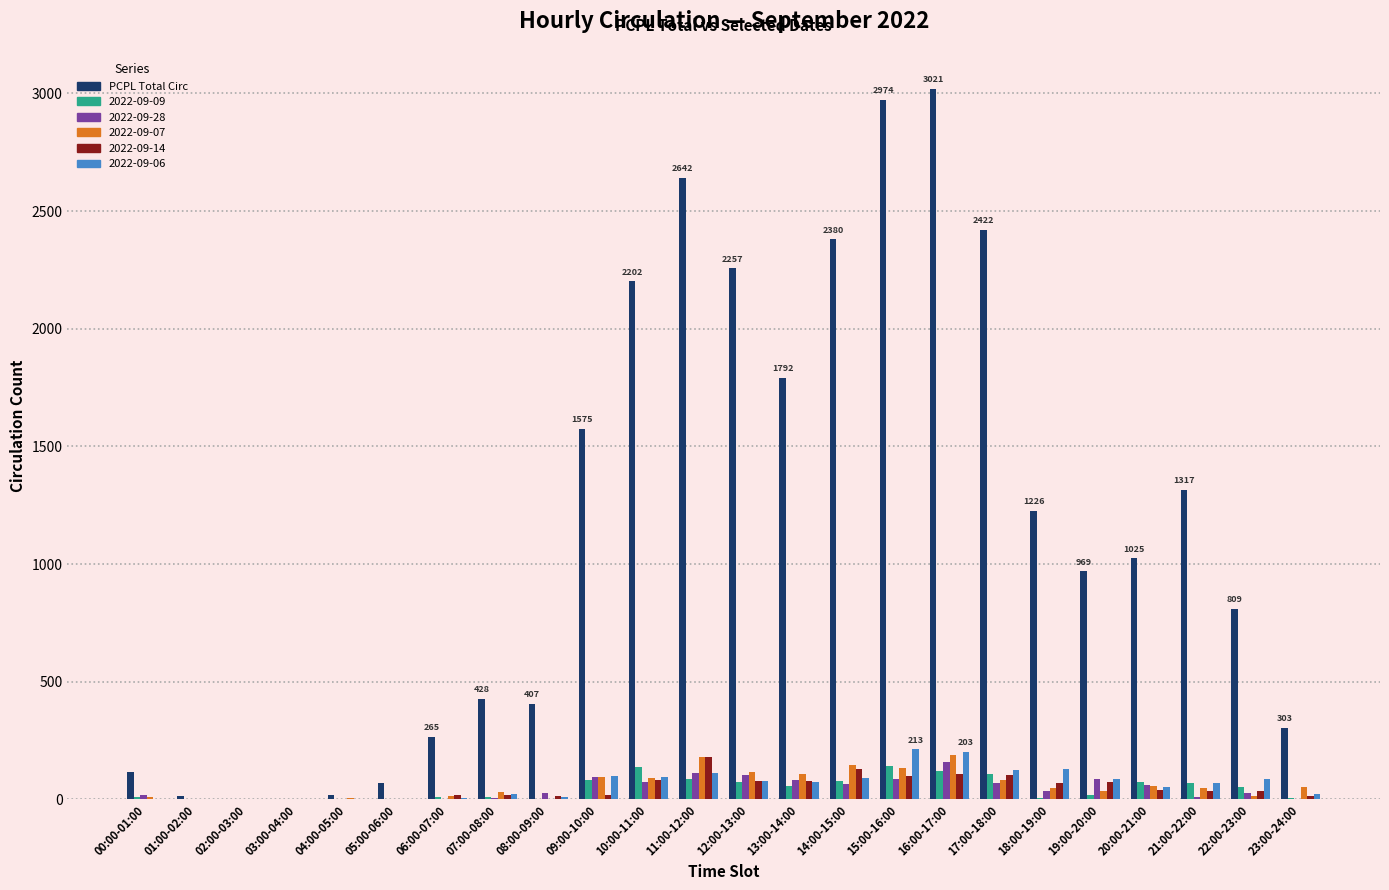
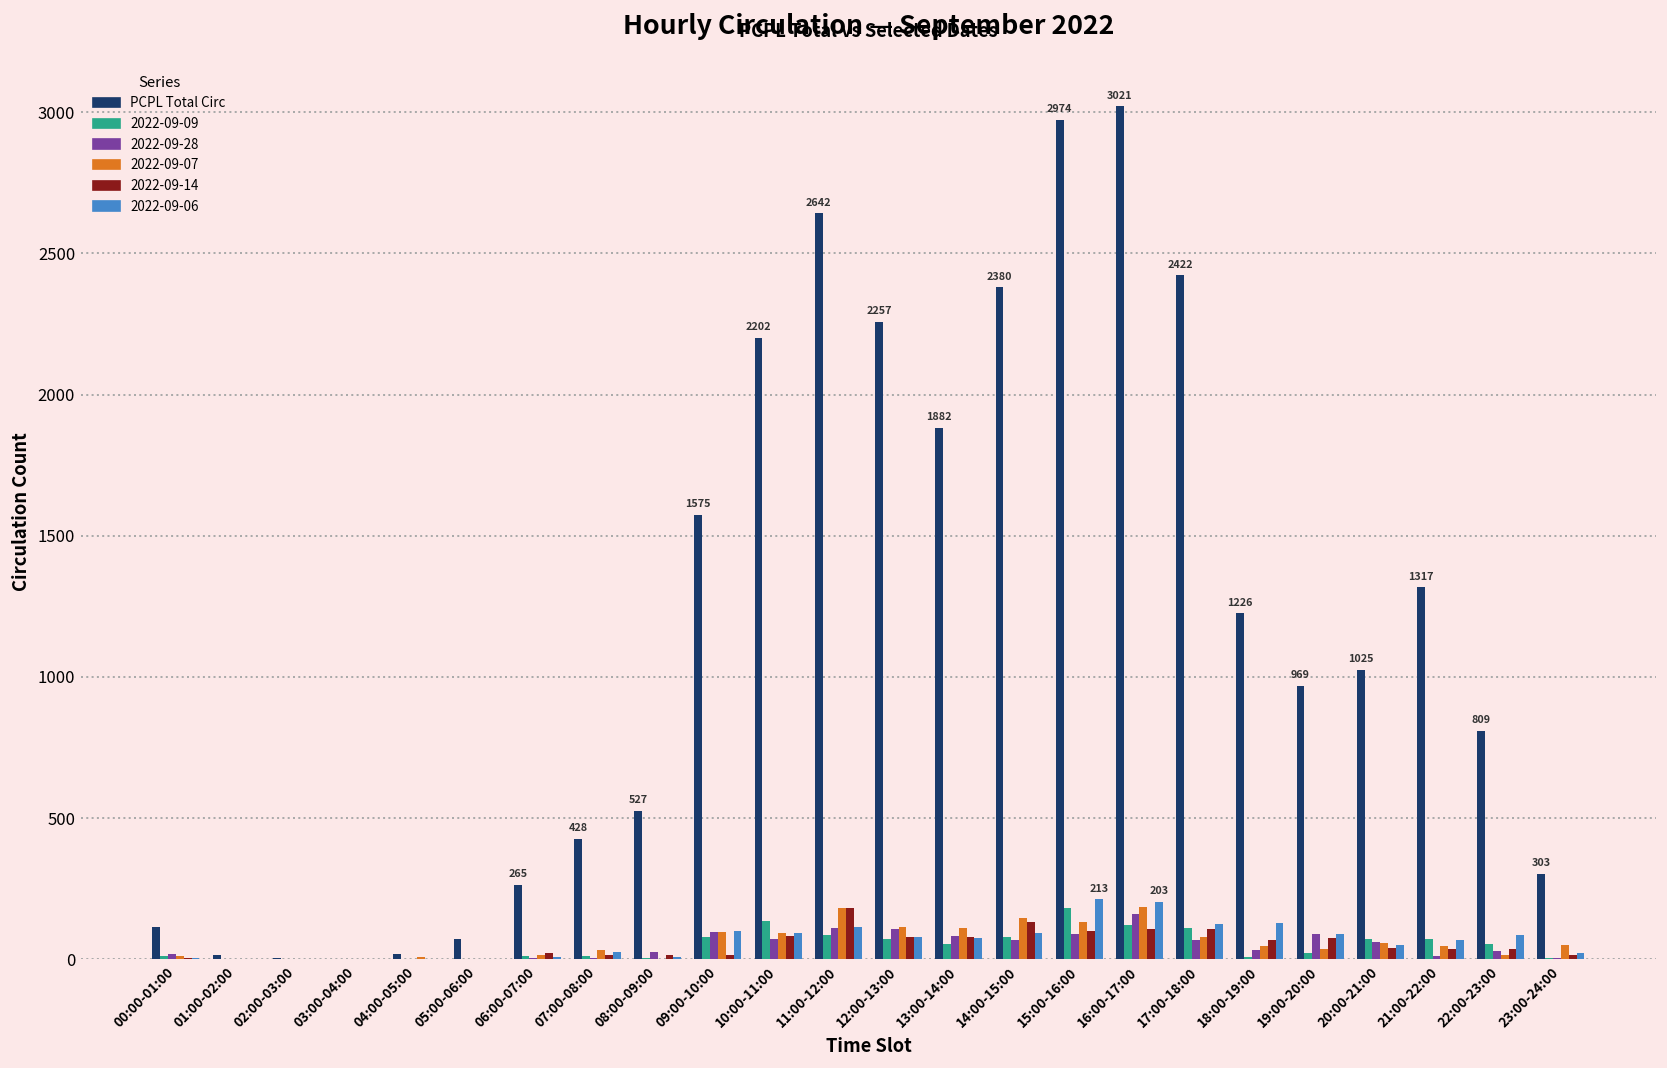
  {
    "PCPL Total Circ": {
      "06:00-07:00": 265,
      "07:00-08:00": 428,
-     "08:00-09:00": 407,
+     "08:00-09:00": 527,
      "09:00-10:00": 1575,
      "10:00-11:00": 2202,
      "11:00-12:00": 2642,
      "12:00-13:00": 2257,
-     "13:00-14:00": 1792,
+     "13:00-14:00": 1882,
      "14:00-15:00": 2380,
      "15:00-16:00": 2974,
      "16:00-17:00": 3021,
      "17:00-18:00": 2422,
      "18:00-19:00": 1226,
      "19:00-20:00": 969,
      "20:00-21:00": 1025,
      "21:00-22:00": 1317,
      "22:00-23:00": 809,
      "23:00-24:00": 303
    },
    "2022-09-09": {
      "00:00-01:00": 10,
      "01:00-02:00": 0,
      "03:00-04:00": 0,
      "06:00-07:00": 10,
      "07:00-08:00": 10,
      "09:00-10:00": 80,
      "10:00-11:00": 140,
      "11:00-12:00": 90,
      "12:00-13:00": 70,
      "13:00-14:00": 60,
      "14:00-15:00": 80,
-     "15:00-16:00": 140,
+     "15:00-16:00": 180,
      "16:00-17:00": 120,
      "17:00-18:00": 110,
      "19:00-20:00": 20,
      "20:00-21:00": 70,
      "21:00-22:00": 70,
      "22:00-23:00": 50
    },
    "2022-09-28": {
      "00:00-01:00": 20,
      "03:00-04:00": 0,
      "08:00-09:00": 30,
      "09:00-10:00": 100,
      "10:00-11:00": 70,
      "11:00-12:00": 110,
      "12:00-13:00": 110,
      "13:00-14:00": 80,
      "14:00-15:00": 70,
      "15:00-16:00": 90,
      "16:00-17:00": 160,
      "17:00-18:00": 70,
      "18:00-19:00": 30,
      "19:00-20:00": 90,
      "20:00-21:00": 60,
      "21:00-22:00": 10,
      "22:00-23:00": 30
    },
    "2022-09-07": {
      "00:00-01:00": 10,
      "02:00-03:00": 0,
      "03:00-04:00": 0,
      "06:00-07:00": 10,
      "07:00-08:00": 30,
      "09:00-10:00": 100,
      "10:00-11:00": 90,
      "11:00-12:00": 180,
      "12:00-13:00": 120,
      "13:00-14:00": 110,
      "14:00-15:00": 150,
      "15:00-16:00": 130,
      "16:00-17:00": 190,
      "17:00-18:00": 80,
      "18:00-19:00": 50,
      "19:00-20:00": 40,
      "20:00-21:00": 60,
      "21:00-22:00": 50,
      "22:00-23:00": 10,
      "23:00-24:00": 50
    },
    "2022-09-14": {
      "02:00-03:00": 0,
      "03:00-04:00": 0,
      "05:00-06:00": 0,
      "06:00-07:00": 20,
      "07:00-08:00": 20,
      "08:00-09:00": 20,
      "09:00-10:00": 20,
      "10:00-11:00": 80,
      "11:00-12:00": 180,
      "12:00-13:00": 80,
      "13:00-14:00": 80,
      "14:00-15:00": 130,
      "15:00-16:00": 100,
      "16:00-17:00": 110,
      "17:00-18:00": 110,
      "18:00-19:00": 70,
      "19:00-20:00": 70,
      "20:00-21:00": 40,
      "21:00-22:00": 40,
      "22:00-23:00": 40,
      "23:00-24:00": 20
    },
    "2022-09-06": {
      "15:00-16:00": 213,
      "16:00-17:00": 203
    }
  }
